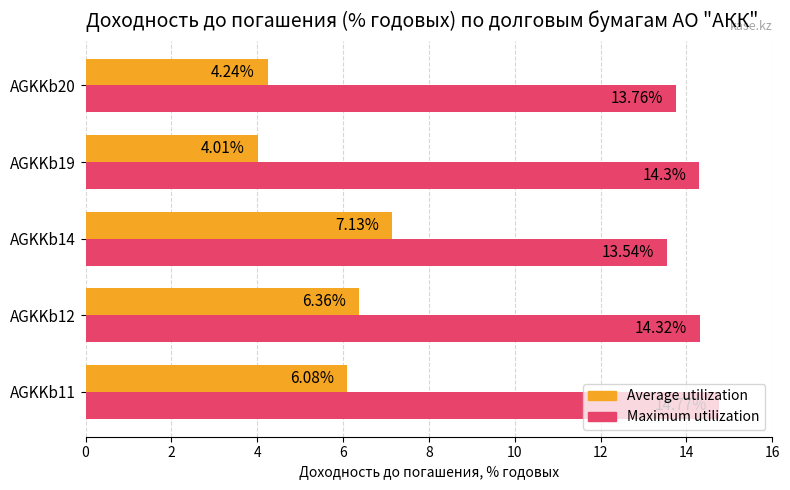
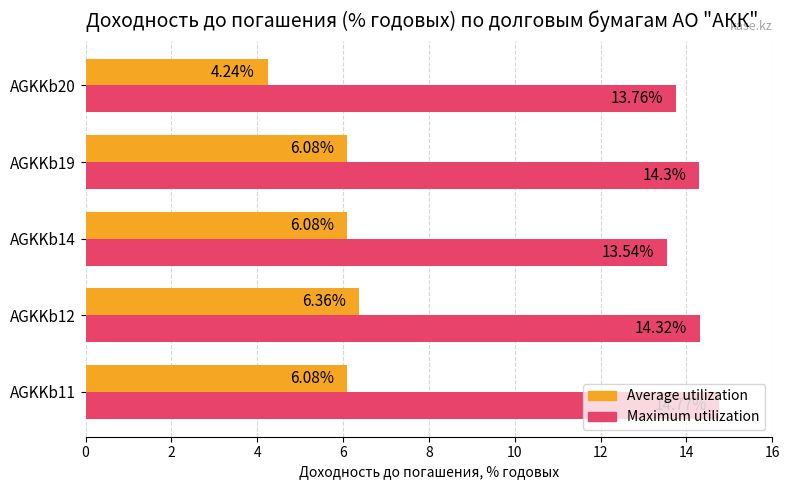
  {
    "Average utilization": {
      "AGKKb20": "4.24%",
-     "AGKKb19": "4.01%",
-     "AGKKb14": "7.13%",
+     "AGKKb19": "6.08%",
+     "AGKKb14": "6.08%",
      "AGKKb12": "6.36%",
      "AGKKb11": "6.08%"
    },
    "Maximum utilization": {
      "AGKKb20": "13.76%",
      "AGKKb19": "14.3%",
      "AGKKb14": "13.54%",
      "AGKKb12": "14.32%"
    }
  }
